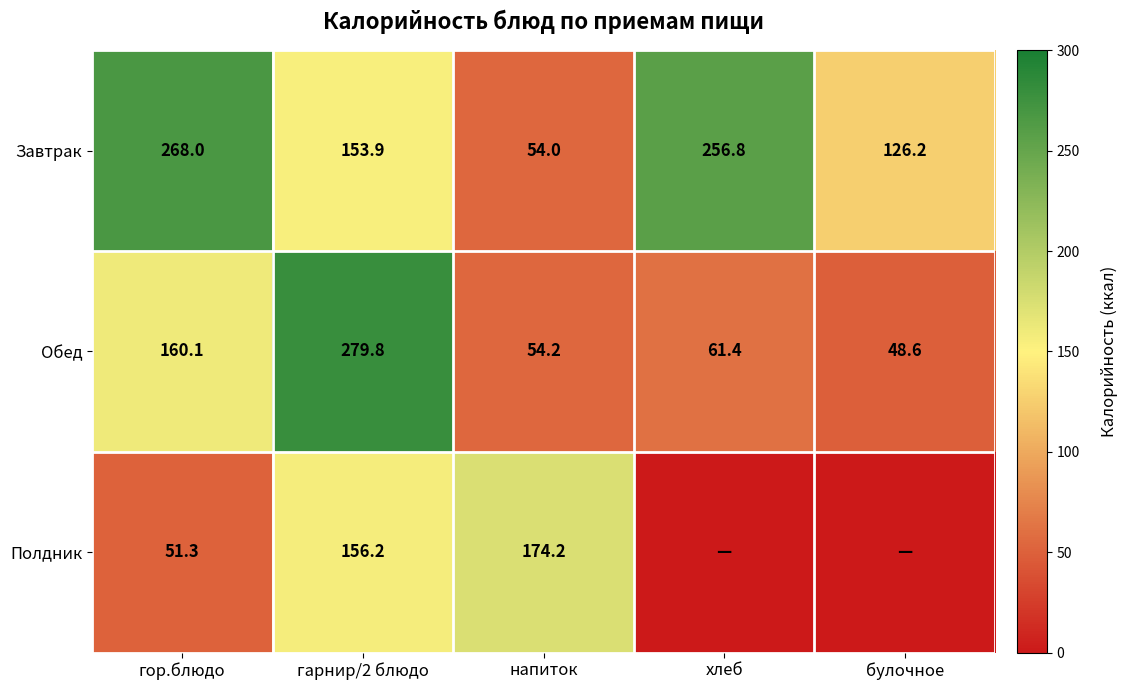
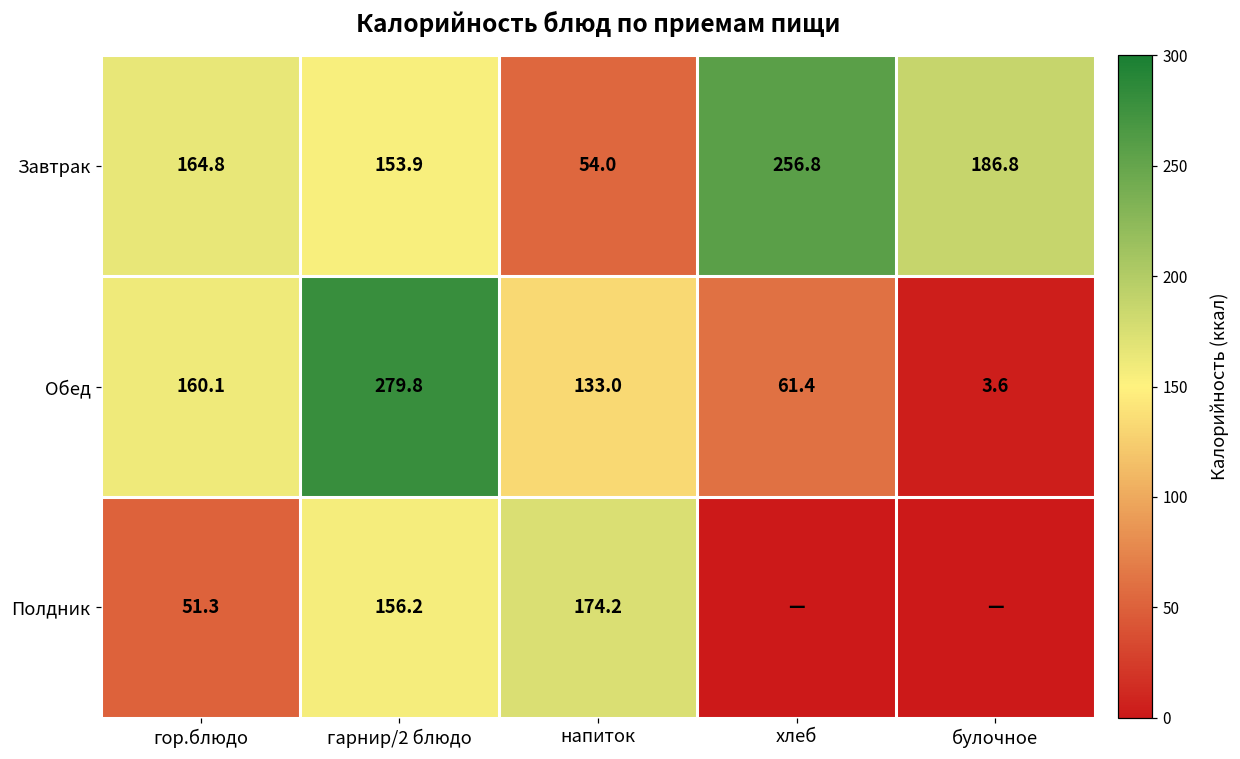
  {
    "Завтрак": {
-     "гор.блюдо": 268.0,
+     "гор.блюдо": 164.8,
      "гарнир/2 блюдо": 153.9,
      "напиток": 54.0,
      "хлеб": 256.8,
-     "булочное": 126.2
+     "булочное": 186.8
    },
    "Обед": {
      "гор.блюдо": 160.1,
      "гарнир/2 блюдо": 279.8,
-     "напиток": 54.2,
+     "напиток": 133.0,
      "хлеб": 61.4,
-     "булочное": 48.6
+     "булочное": 3.6
    },
    "Полдник": {
      "гор.блюдо": 51.3,
      "гарнир/2 блюдо": 156.2,
      "напиток": 174.2
    }
  }
